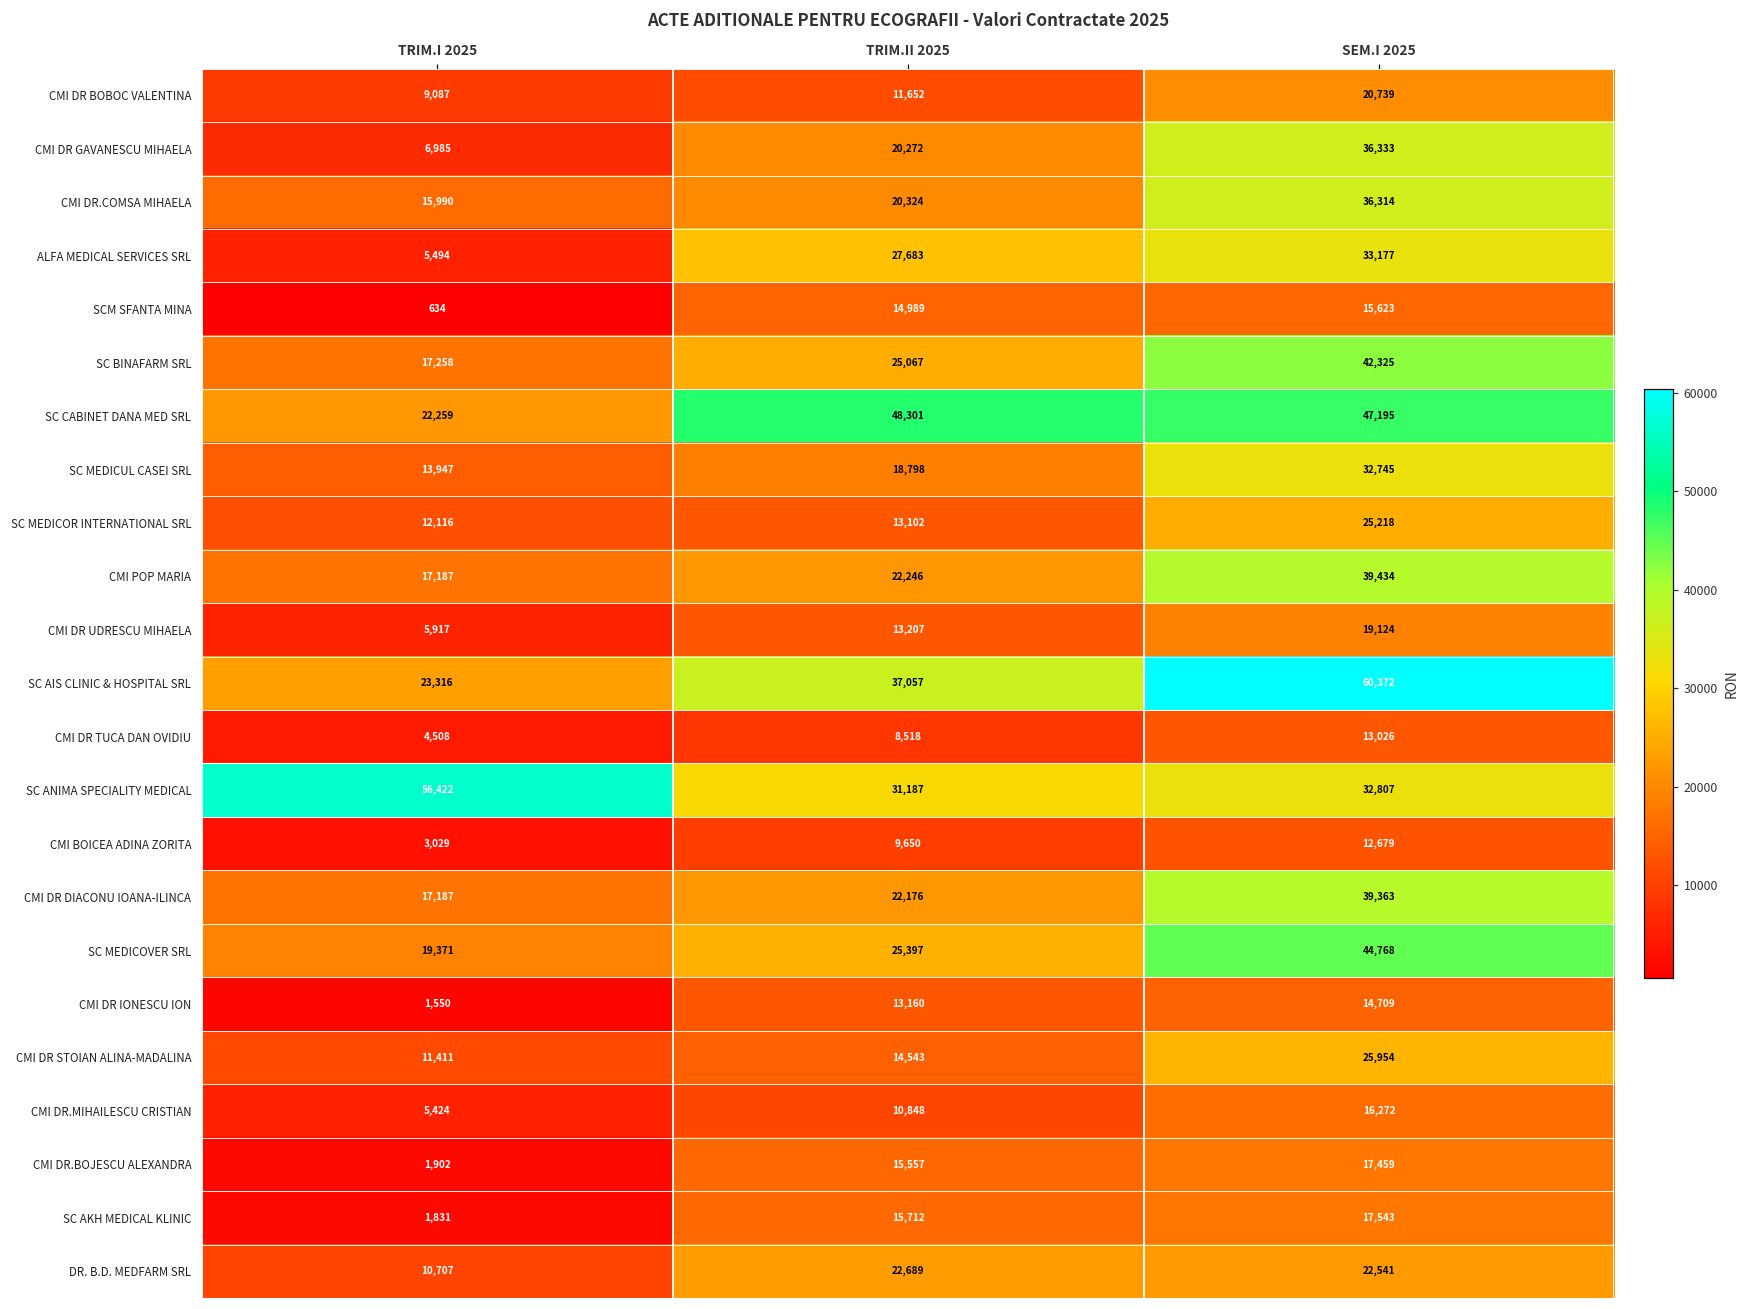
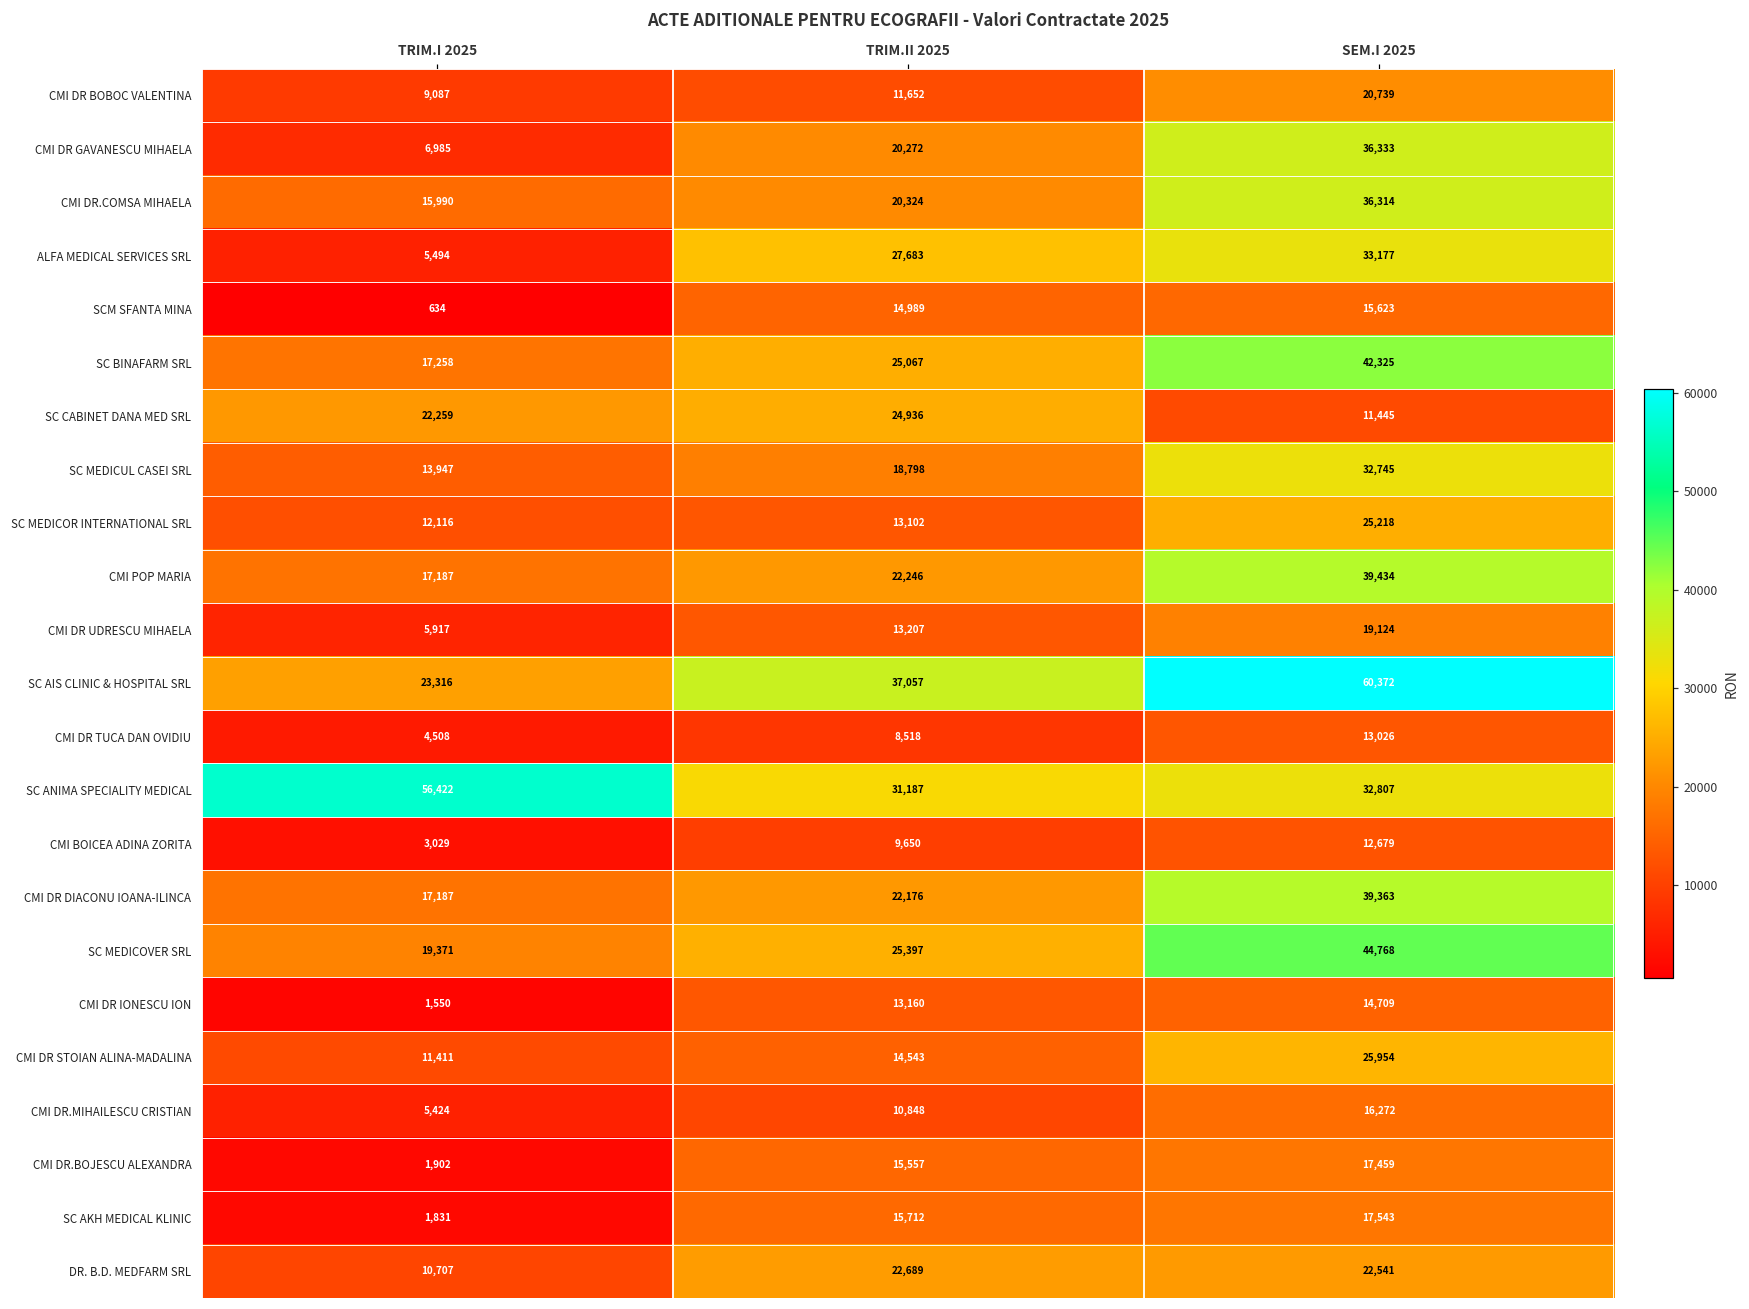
  {
    "CMI DR BOBOC VALENTINA": {
      "TRIM.I 2025": "9,087",
      "TRIM.II 2025": "11,652",
      "SEM.I 2025": "20,739"
    },
    "CMI DR GAVANESCU MIHAELA": {
      "TRIM.I 2025": "6,985",
      "TRIM.II 2025": "20,272",
      "SEM.I 2025": "36,333"
    },
    "CMI DR.COMSA MIHAELA": {
      "TRIM.I 2025": "15,990",
      "TRIM.II 2025": "20,324",
      "SEM.I 2025": "36,314"
    },
    "ALFA MEDICAL SERVICES SRL": {
      "TRIM.I 2025": "5,494",
      "TRIM.II 2025": "27,683",
      "SEM.I 2025": "33,177"
    },
    "SCM SFANTA MINA": {
      "TRIM.I 2025": "634",
      "TRIM.II 2025": "14,989",
      "SEM.I 2025": "15,623"
    },
    "SC BINAFARM SRL": {
      "TRIM.I 2025": "17,258",
      "TRIM.II 2025": "25,067",
      "SEM.I 2025": "42,325"
    },
    "SC CABINET DANA MED SRL": {
      "TRIM.I 2025": "22,259",
-     "TRIM.II 2025": "48,301",
-     "SEM.I 2025": "47,195"
+     "TRIM.II 2025": "24,936",
+     "SEM.I 2025": "11,445"
    },
    "SC MEDICUL CASEI SRL": {
      "TRIM.I 2025": "13,947",
      "TRIM.II 2025": "18,798",
      "SEM.I 2025": "32,745"
    },
    "SC MEDICOR INTERNATIONAL SRL": {
      "TRIM.I 2025": "12,116",
      "TRIM.II 2025": "13,102",
      "SEM.I 2025": "25,218"
    },
    "CMI POP MARIA": {
      "TRIM.I 2025": "17,187",
      "TRIM.II 2025": "22,246",
      "SEM.I 2025": "39,434"
    },
    "CMI DR UDRESCU MIHAELA": {
      "TRIM.I 2025": "5,917",
      "TRIM.II 2025": "13,207",
      "SEM.I 2025": "19,124"
    },
    "SC AIS CLINIC & HOSPITAL SRL": {
      "TRIM.I 2025": "23,316",
      "TRIM.II 2025": "37,057",
      "SEM.I 2025": "60,372"
    },
    "CMI DR TUCA DAN OVIDIU": {
      "TRIM.I 2025": "4,508",
      "TRIM.II 2025": "8,518",
      "SEM.I 2025": "13,026"
    },
    "SC ANIMA SPECIALITY MEDICAL": {
      "TRIM.I 2025": "56,422",
      "TRIM.II 2025": "31,187",
      "SEM.I 2025": "32,807"
    },
    "CMI BOICEA ADINA ZORITA": {
      "TRIM.I 2025": "3,029",
      "TRIM.II 2025": "9,650",
      "SEM.I 2025": "12,679"
    },
    "CMI DR DIACONU IOANA-ILINCA": {
      "TRIM.I 2025": "17,187",
      "TRIM.II 2025": "22,176",
      "SEM.I 2025": "39,363"
    },
    "SC MEDICOVER SRL": {
      "TRIM.I 2025": "19,371",
      "TRIM.II 2025": "25,397",
      "SEM.I 2025": "44,768"
    },
    "CMI DR IONESCU ION": {
      "TRIM.I 2025": "1,550",
      "TRIM.II 2025": "13,160",
      "SEM.I 2025": "14,709"
    },
    "CMI DR STOIAN ALINA-MADALINA": {
      "TRIM.I 2025": "11,411",
      "TRIM.II 2025": "14,543",
      "SEM.I 2025": "25,954"
    },
    "CMI DR.MIHAILESCU CRISTIAN": {
      "TRIM.I 2025": "5,424",
      "TRIM.II 2025": "10,848",
      "SEM.I 2025": "16,272"
    },
    "CMI DR.BOJESCU ALEXANDRA": {
      "TRIM.I 2025": "1,902",
      "TRIM.II 2025": "15,557",
      "SEM.I 2025": "17,459"
    },
    "SC AKH MEDICAL KLINIC": {
      "TRIM.I 2025": "1,831",
      "TRIM.II 2025": "15,712",
      "SEM.I 2025": "17,543"
    },
    "DR. B.D. MEDFARM SRL": {
      "TRIM.I 2025": "10,707",
      "TRIM.II 2025": "22,689",
      "SEM.I 2025": "22,541"
    }
  }
